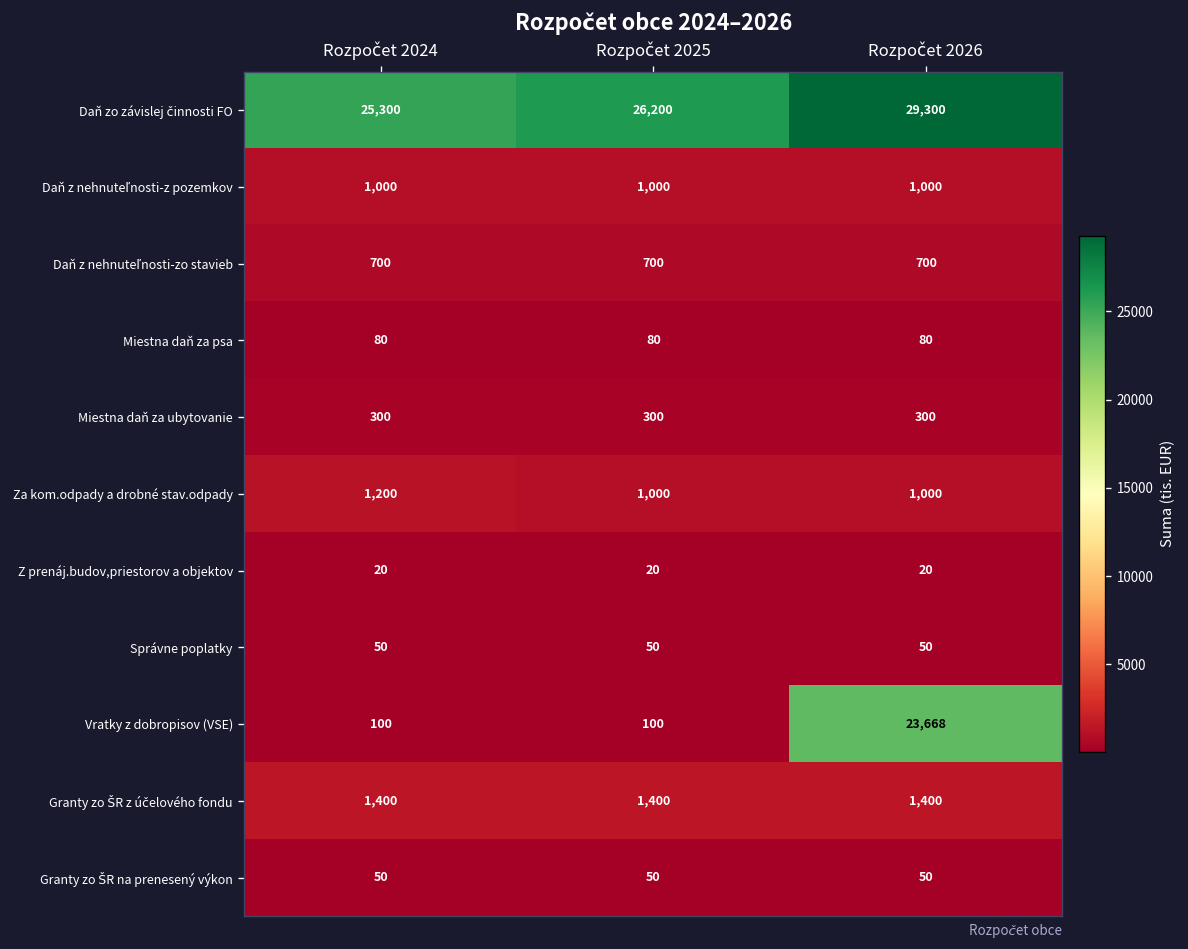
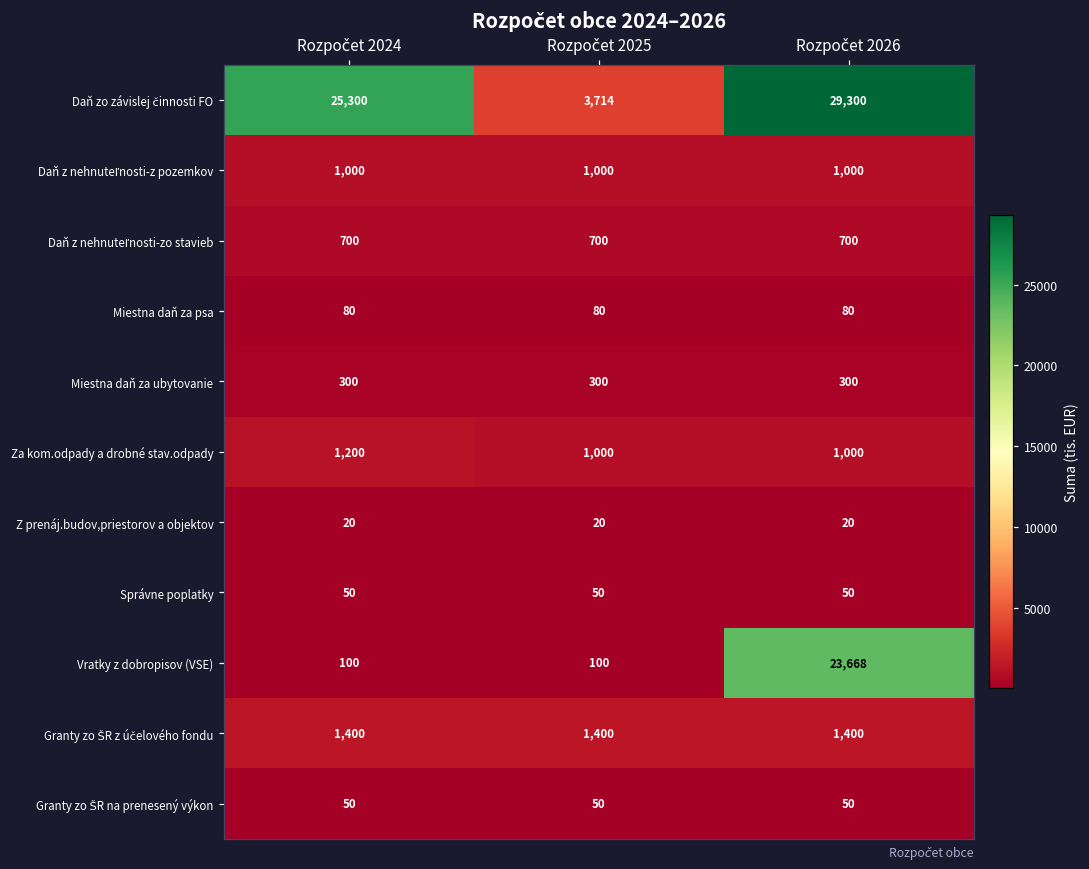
  {
    "Daň zo závislej činnosti FO": {
      "Rozpočet 2024": "25,300",
-     "Rozpočet 2025": "26,200",
+     "Rozpočet 2025": "3,714",
      "Rozpočet 2026": "29,300"
    },
    "Daň z nehnuteľnosti-z pozemkov": {
      "Rozpočet 2024": "1,000",
      "Rozpočet 2025": "1,000",
      "Rozpočet 2026": "1,000"
    },
    "Daň z nehnuteľnosti-zo stavieb": {
      "Rozpočet 2024": "700",
      "Rozpočet 2025": "700",
      "Rozpočet 2026": "700"
    },
    "Miestna daň za psa": {
      "Rozpočet 2024": "80",
      "Rozpočet 2025": "80",
      "Rozpočet 2026": "80"
    },
    "Miestna daň za ubytovanie": {
      "Rozpočet 2024": "300",
      "Rozpočet 2025": "300",
      "Rozpočet 2026": "300"
    },
    "Za kom.odpady a drobné stav.odpady": {
      "Rozpočet 2024": "1,200",
      "Rozpočet 2025": "1,000",
      "Rozpočet 2026": "1,000"
    },
    "Z prenáj.budov,priestorov a objektov": {
      "Rozpočet 2024": "20",
      "Rozpočet 2025": "20",
      "Rozpočet 2026": "20"
    },
    "Správne poplatky": {
      "Rozpočet 2024": "50",
      "Rozpočet 2025": "50",
      "Rozpočet 2026": "50"
    },
    "Vratky z dobropisov (VSE)": {
      "Rozpočet 2024": "100",
      "Rozpočet 2025": "100",
      "Rozpočet 2026": "23,668"
    },
    "Granty zo ŠR z účelového fondu": {
      "Rozpočet 2024": "1,400",
      "Rozpočet 2025": "1,400",
      "Rozpočet 2026": "1,400"
    },
    "Granty zo ŠR na prenesený výkon": {
      "Rozpočet 2024": "50",
      "Rozpočet 2025": "50",
      "Rozpočet 2026": "50"
    }
  }
